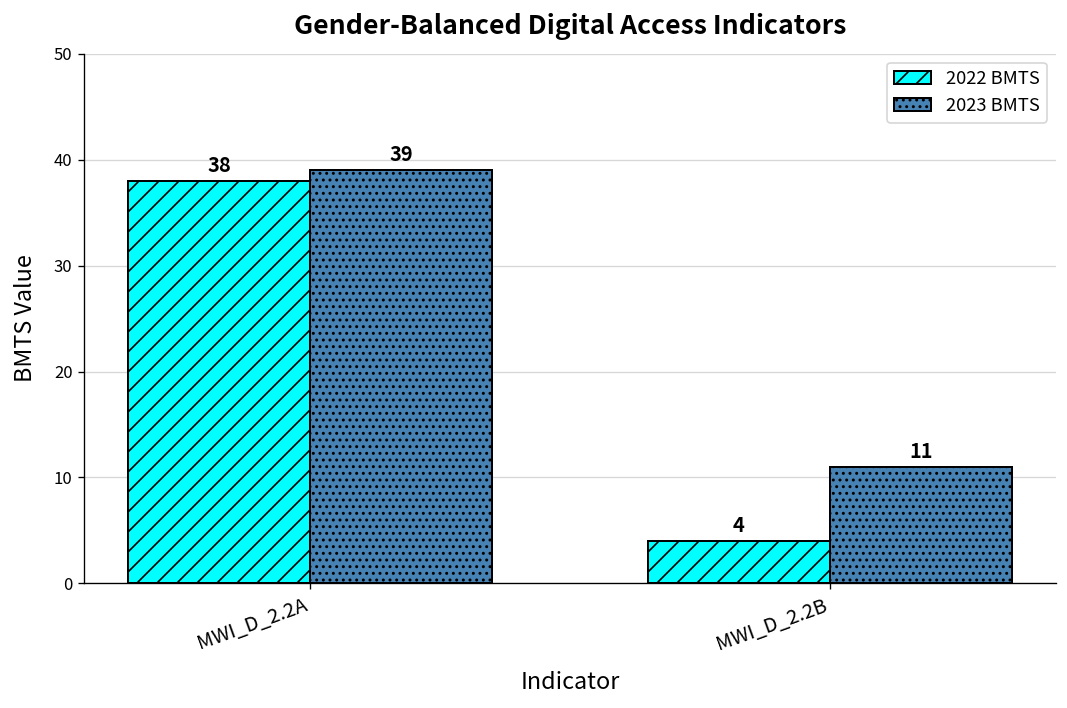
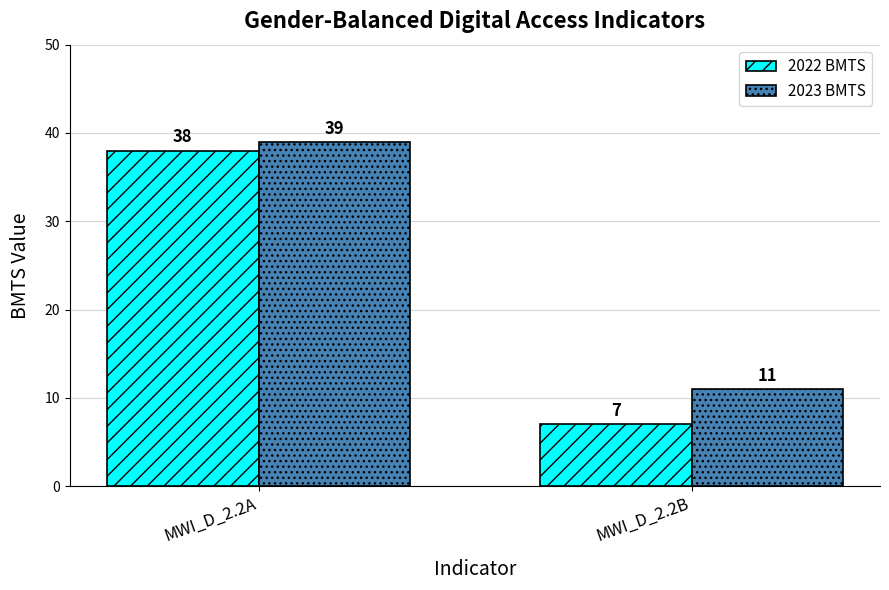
  {
    "2022 BMTS": {
      "MWI_D_2.2A": 38,
-     "MWI_D_2.2B": 4
+     "MWI_D_2.2B": 7
    },
    "2023 BMTS": {
      "MWI_D_2.2A": 39,
      "MWI_D_2.2B": 11
    }
  }
